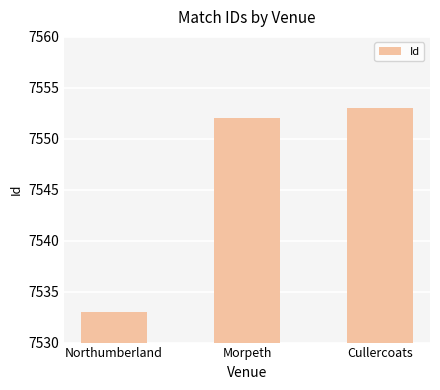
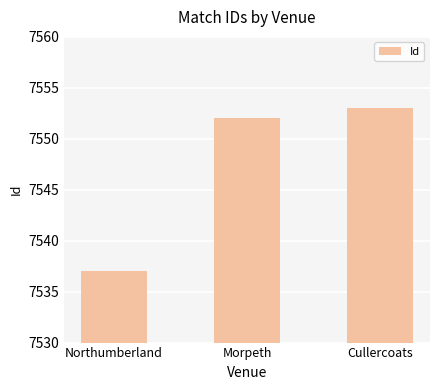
  {
-   "Northumberland": 7533,
+   "Northumberland": 7537,
    "Morpeth": 7552,
    "Cullercoats": 7553
  }
